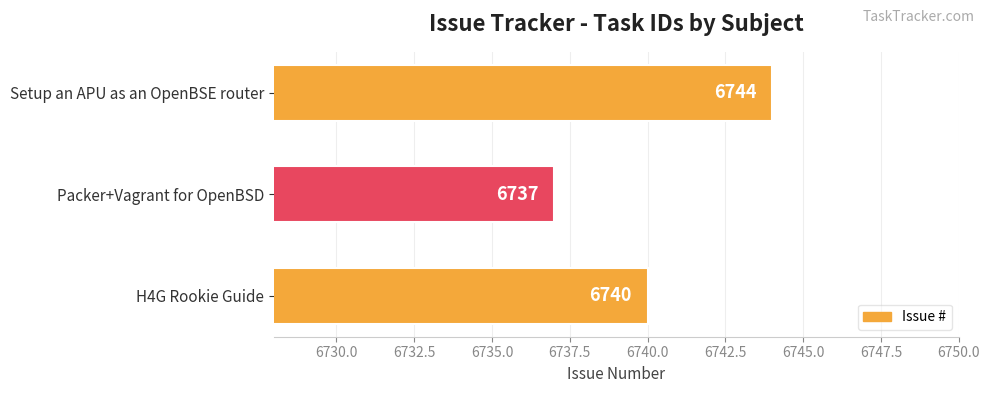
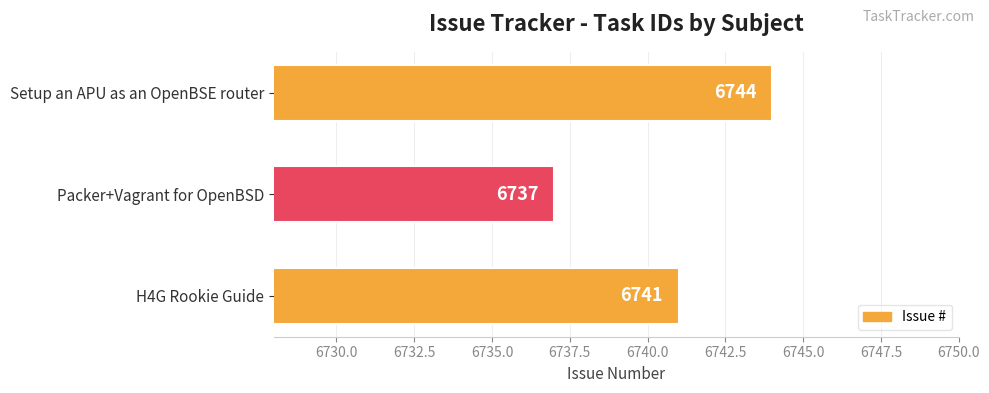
  {
    "Setup an APU as an OpenBSE router": 6744,
    "Packer+Vagrant for OpenBSD": 6737,
-   "H4G Rookie Guide": 6740
+   "H4G Rookie Guide": 6741
  }
